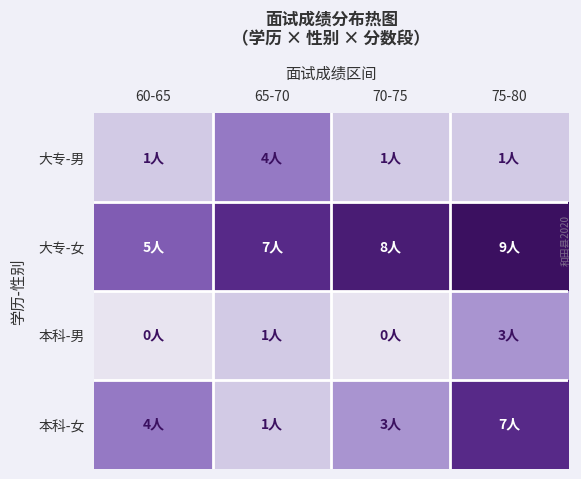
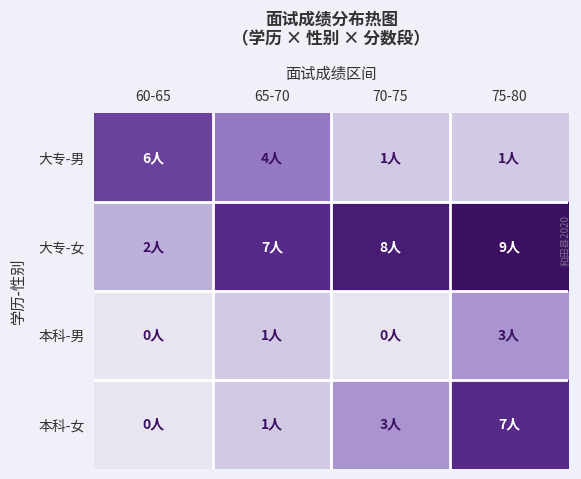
  {
    "大专-男": {
-     "60-65": "1人",
+     "60-65": "6人",
      "65-70": "4人",
      "70-75": "1人",
      "75-80": "1人"
    },
    "大专-女": {
-     "60-65": "5人",
+     "60-65": "2人",
      "65-70": "7人",
      "70-75": "8人",
      "75-80": "9人"
    },
    "本科-男": {
      "60-65": "0人",
      "65-70": "1人",
      "70-75": "0人",
      "75-80": "3人"
    },
    "本科-女": {
-     "60-65": "4人",
+     "60-65": "0人",
      "65-70": "1人",
      "70-75": "3人",
      "75-80": "7人"
    }
  }
